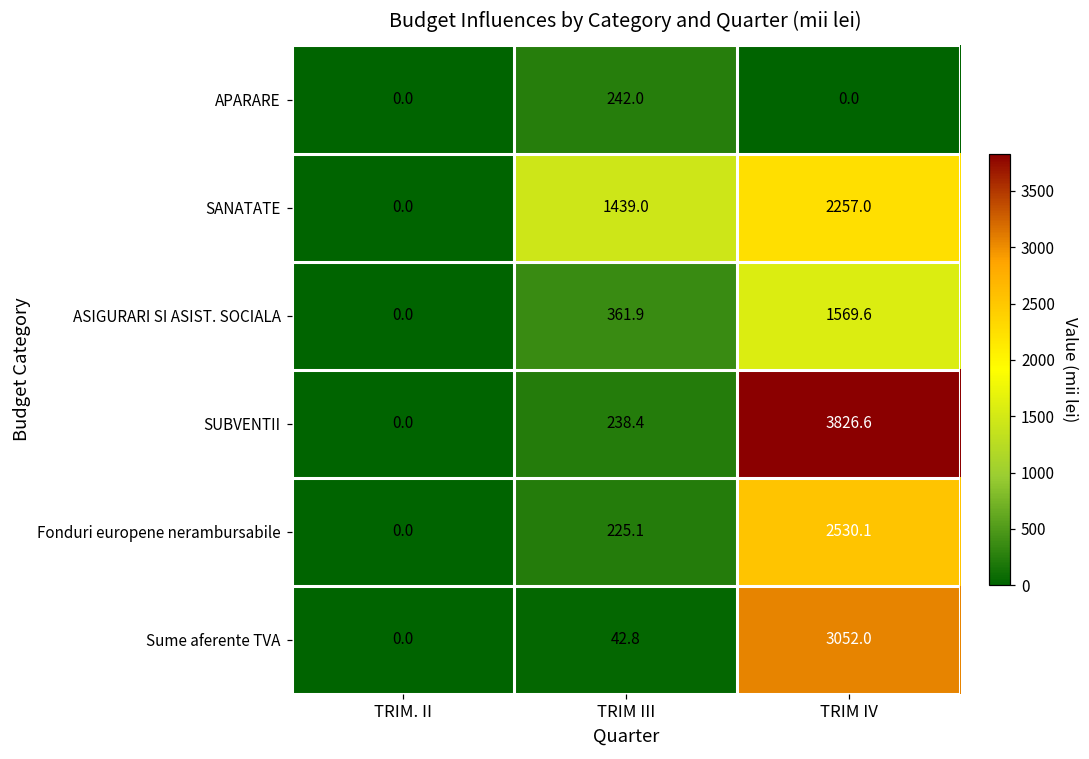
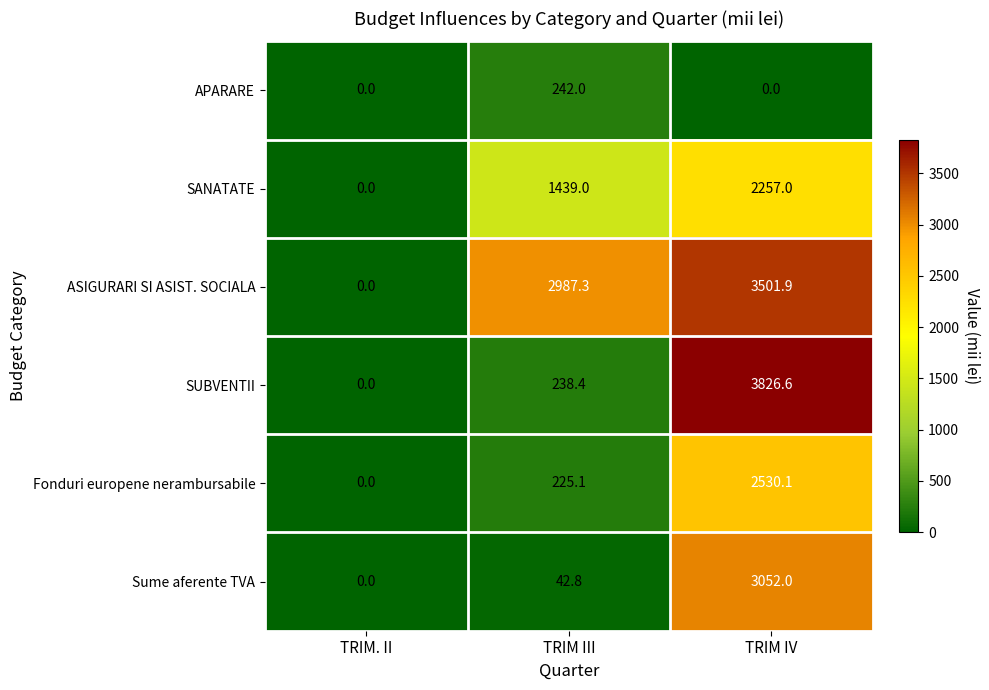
  {
    "APARARE": {
      "TRIM. II": 0.0,
      "TRIM III": 242.0,
      "TRIM IV": 0.0
    },
    "SANATATE": {
      "TRIM. II": 0.0,
      "TRIM III": 1439.0,
      "TRIM IV": 2257.0
    },
    "ASIGURARI SI ASIST. SOCIALA": {
      "TRIM. II": 0.0,
-     "TRIM III": 361.9,
-     "TRIM IV": 1569.6
+     "TRIM III": 2987.3,
+     "TRIM IV": 3501.9
    },
    "SUBVENTII": {
      "TRIM. II": 0.0,
      "TRIM III": 238.4,
      "TRIM IV": 3826.6
    },
    "Fonduri europene nerambursabile": {
      "TRIM. II": 0.0,
      "TRIM III": 225.1,
      "TRIM IV": 2530.1
    },
    "Sume aferente TVA": {
      "TRIM. II": 0.0,
      "TRIM III": 42.8,
      "TRIM IV": 3052.0
    }
  }
